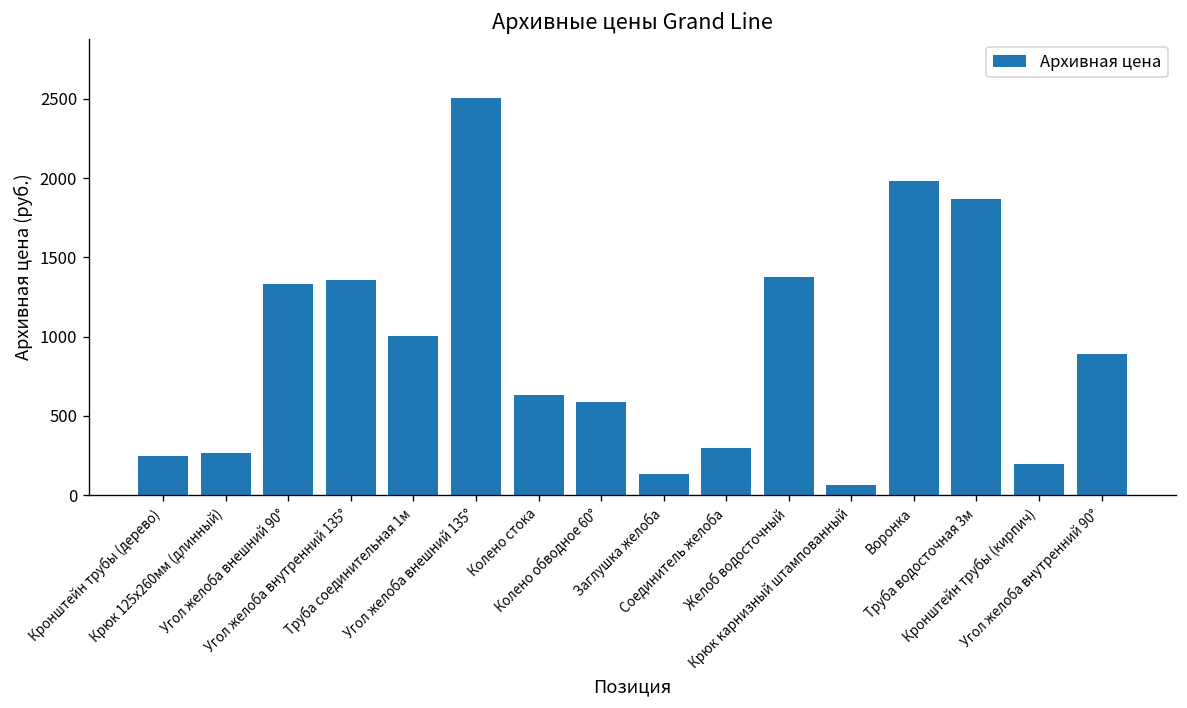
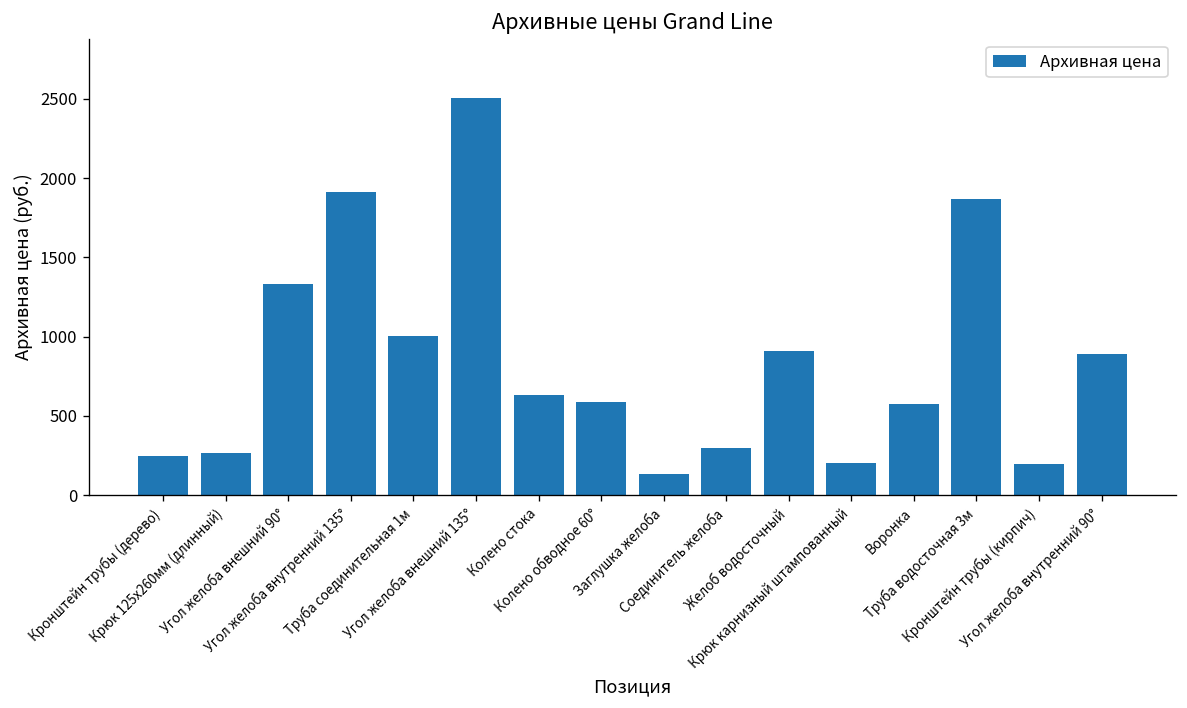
  {
    "Кронштейн трубы (дерево)": 250,
    "Крюк 125х260мм (длинный)": 270,
    "Угол желоба внешний 90°": 1330,
-   "Угол желоба внутренний 135°": 1350,
+   "Угол желоба внутренний 135°": 1910,
    "Труба соединительная 1м": 1000,
    "Угол желоба внешний 135°": 2500,
    "Колено стока": 630,
    "Колено обводное 60°": 590,
    "Заглушка желоба": 140,
    "Соединитель желоба": 300,
-   "Желоб водосточный": 1380,
-   "Крюк карнизный штампованный": 60,
-   "Воронка": 1980,
+   "Желоб водосточный": 910,
+   "Крюк карнизный штампованный": 210,
+   "Воронка": 580,
    "Труба водосточная 3м": 1870,
    "Кронштейн трубы (кирпич)": 200,
    "Угол желоба внутренний 90°": 890
  }
